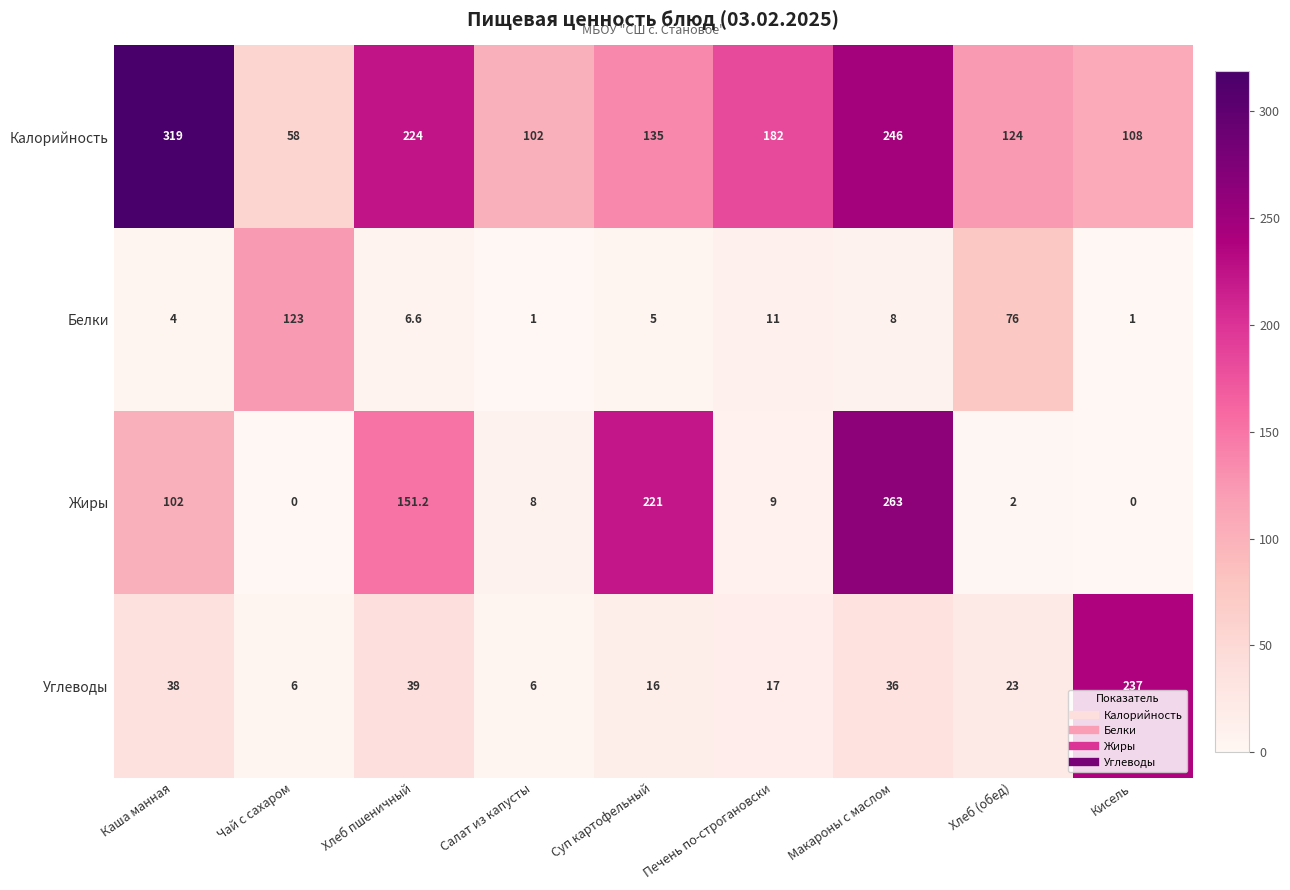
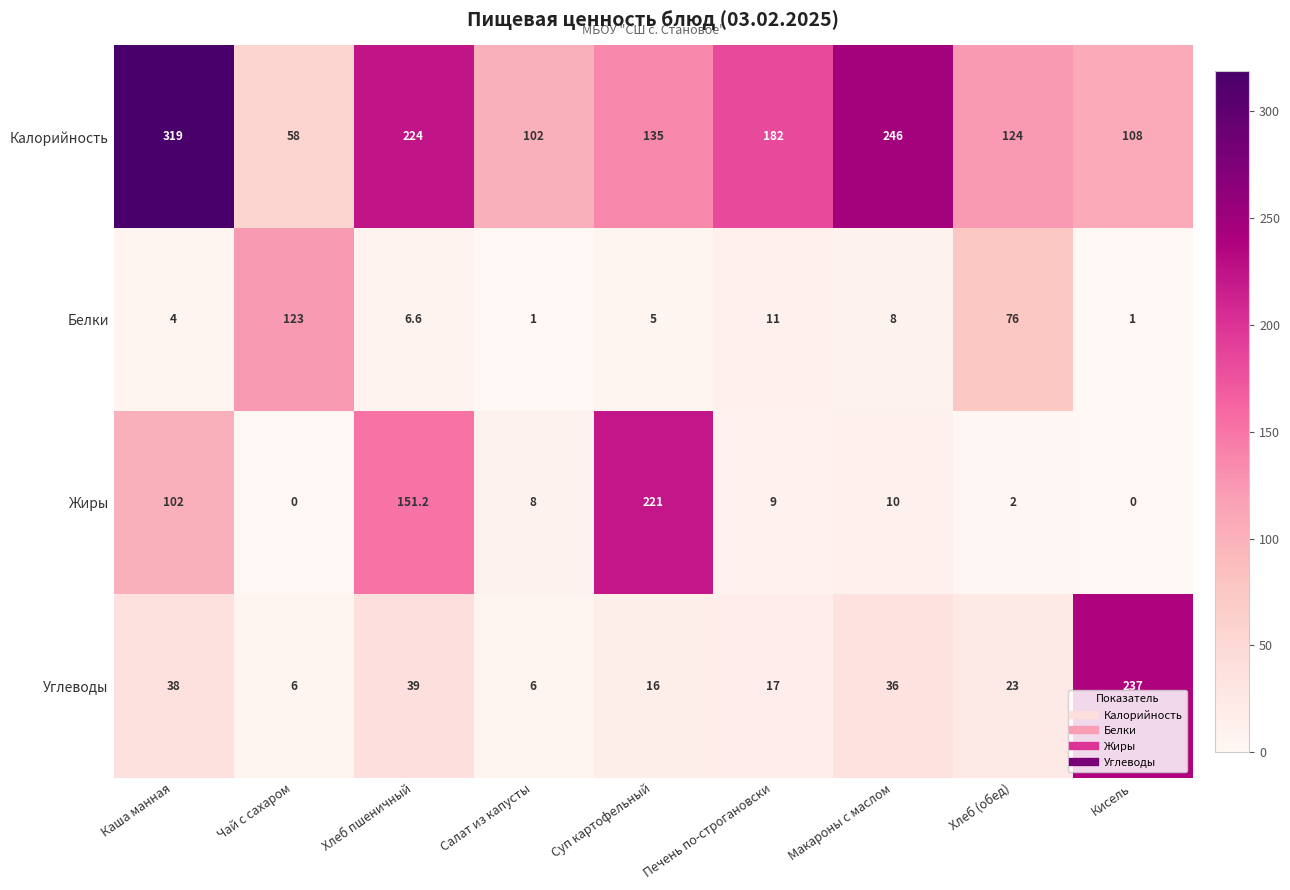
  {
    "Калорийность": {
      "Каша манная": 319,
      "Чай с сахаром": 58,
      "Хлеб пшеничный": 224,
      "Салат из капусты": 102,
      "Суп картофельный": 135,
      "Печень по-строгановски": 182,
      "Макароны с маслом": 246,
      "Хлеб (обед)": 124,
      "Кисель": 108
    },
    "Белки": {
      "Каша манная": 4,
      "Чай с сахаром": 123,
      "Хлеб пшеничный": 6.6,
      "Салат из капусты": 1,
      "Суп картофельный": 5,
      "Печень по-строгановски": 11,
      "Макароны с маслом": 8,
      "Хлеб (обед)": 76,
      "Кисель": 1
    },
    "Жиры": {
      "Каша манная": 102,
      "Чай с сахаром": 0,
      "Хлеб пшеничный": 151.2,
      "Салат из капусты": 8,
      "Суп картофельный": 221,
      "Печень по-строгановски": 9,
-     "Макароны с маслом": 263,
+     "Макароны с маслом": 10,
      "Хлеб (обед)": 2,
      "Кисель": 0
    },
    "Углеводы": {
      "Каша манная": 38,
      "Чай с сахаром": 6,
      "Хлеб пшеничный": 39,
      "Салат из капусты": 6,
      "Суп картофельный": 16,
      "Печень по-строгановски": 17,
      "Макароны с маслом": 36,
      "Хлеб (обед)": 23
    }
  }
